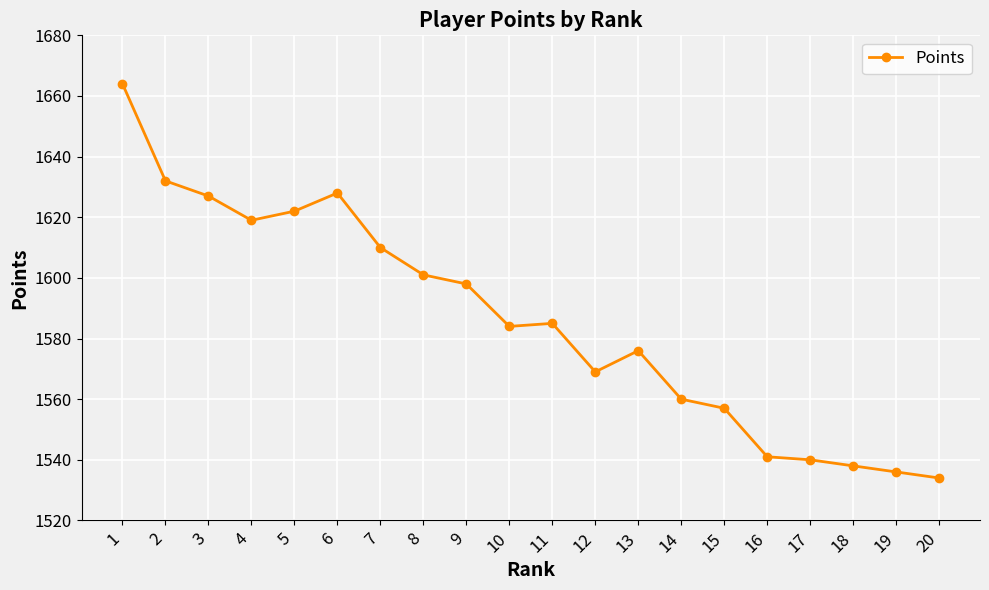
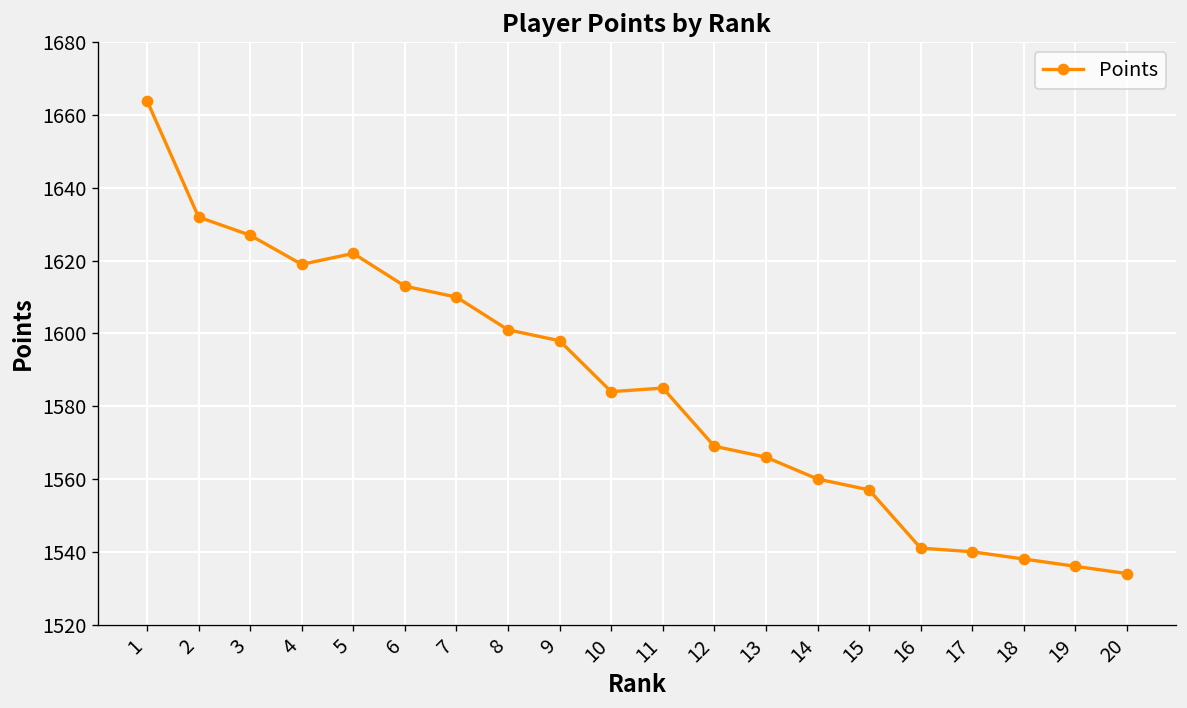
  {
    "1": 1664,
    "2": 1632,
    "3": 1627,
    "4": 1619,
    "5": 1622,
-   "6": 1628,
+   "6": 1613,
    "7": 1610,
    "8": 1601,
    "9": 1598,
    "10": 1584,
    "11": 1585,
    "12": 1569,
-   "13": 1576,
+   "13": 1566,
    "14": 1560,
    "15": 1557,
    "16": 1541,
    "17": 1540,
    "18": 1538,
    "19": 1536,
    "20": 1534
  }
